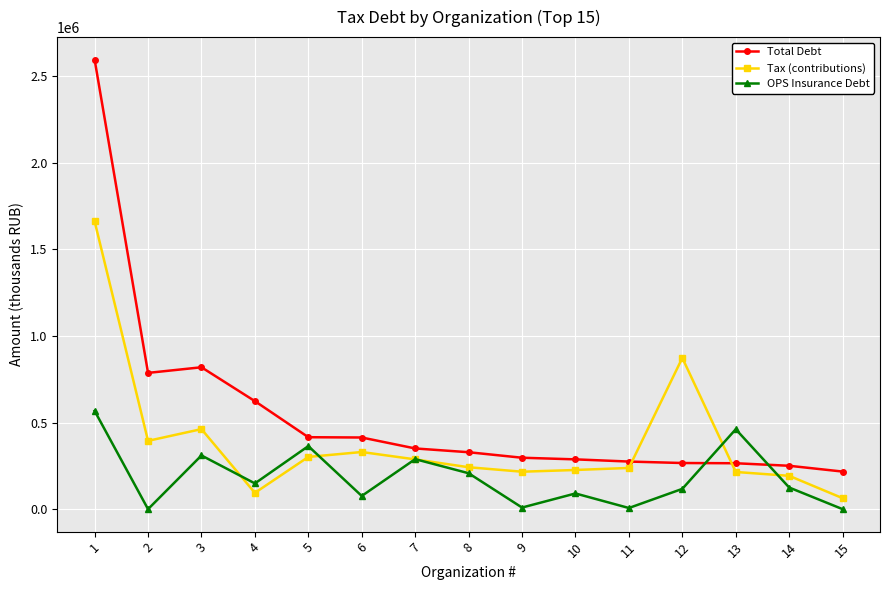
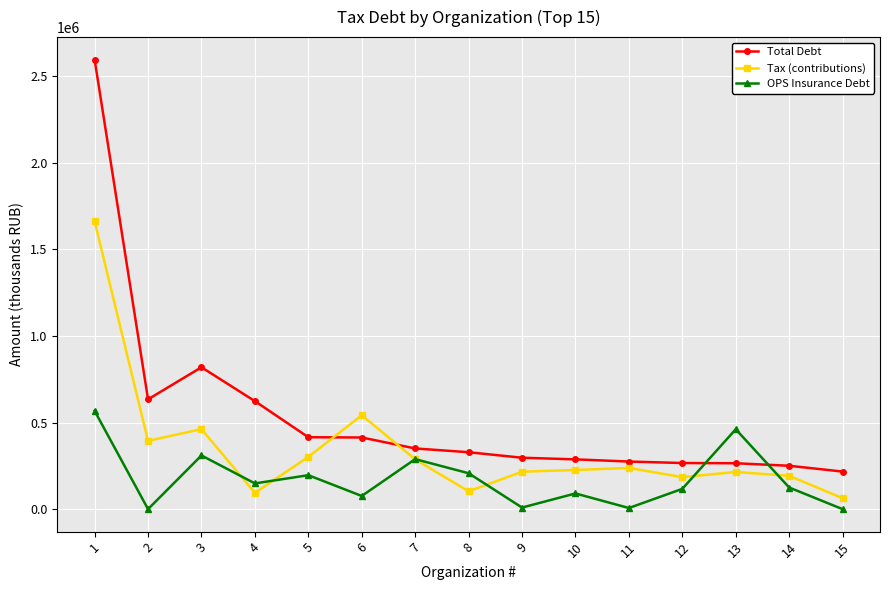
  {
    "Total Debt": {
      "1": 2600000,
-     "2": 790000,
+     "2": 630000,
      "3": 820000,
      "4": 620000,
      "5": 420000,
      "6": 410000,
      "7": 350000,
      "8": 330000,
      "9": 300000,
      "10": 290000,
      "11": 270000,
      "12": 270000,
      "13": 270000,
      "14": 250000,
      "15": 220000
    },
    "Tax (contributions)": {
      "1": 1660000,
      "2": 390000,
      "3": 460000,
      "4": 90000,
      "5": 300000,
-     "6": 330000,
-     "8": 240000,
+     "6": 540000,
+     "8": 100000,
      "9": 220000,
      "10": 230000,
      "11": 240000,
-     "12": 870000,
+     "12": 180000,
      "13": 210000,
      "14": 190000,
      "15": 60000
    },
    "OPS Insurance Debt": {
      "1": 570000,
      "2": 0,
      "3": 310000,
      "4": 150000,
-     "5": 360000,
+     "5": 200000,
      "6": 80000,
      "8": 210000,
      "9": 10000,
      "10": 90000,
      "11": 10000,
      "12": 120000,
      "13": 460000,
      "14": 120000,
      "15": 0
    }
  }
